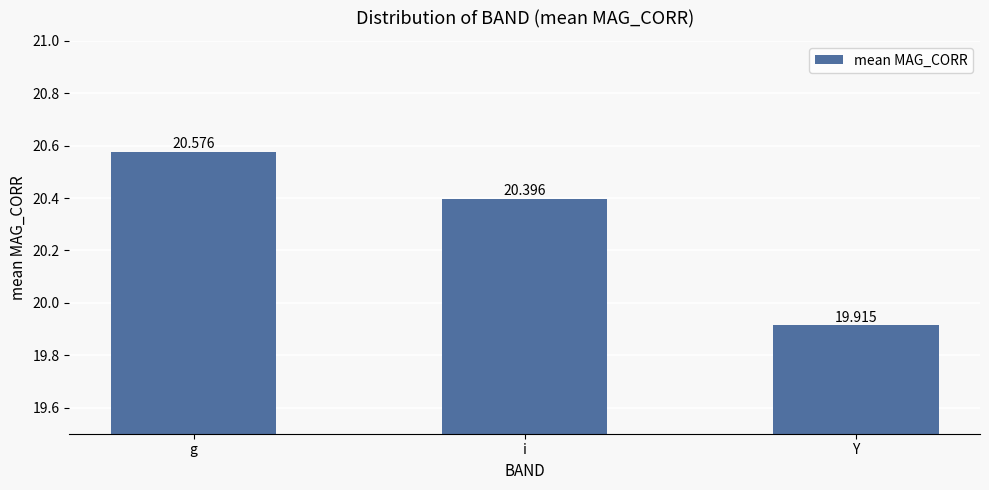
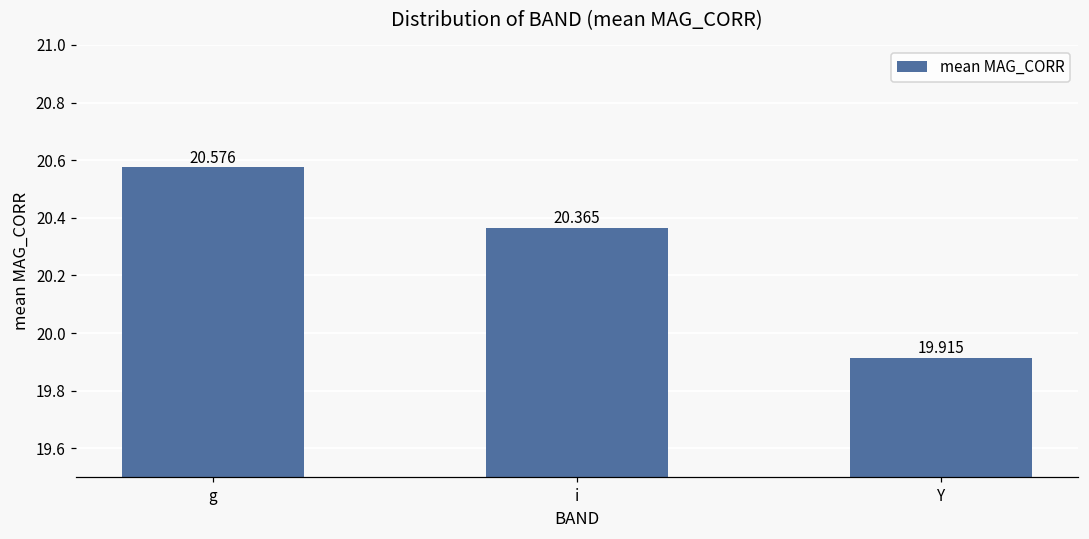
  {
    "g": 20.576,
-   "i": 20.396,
+   "i": 20.365,
    "Y": 19.915
  }
